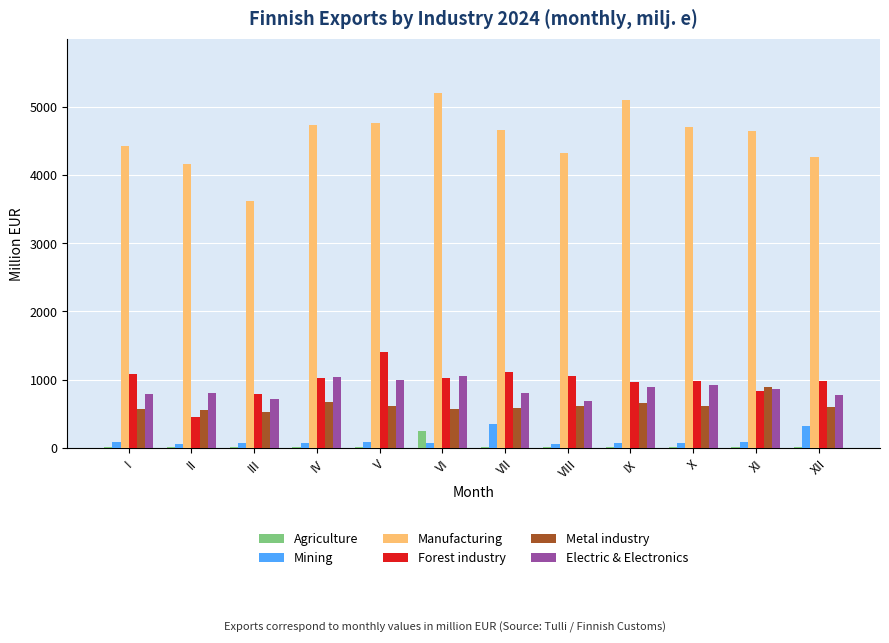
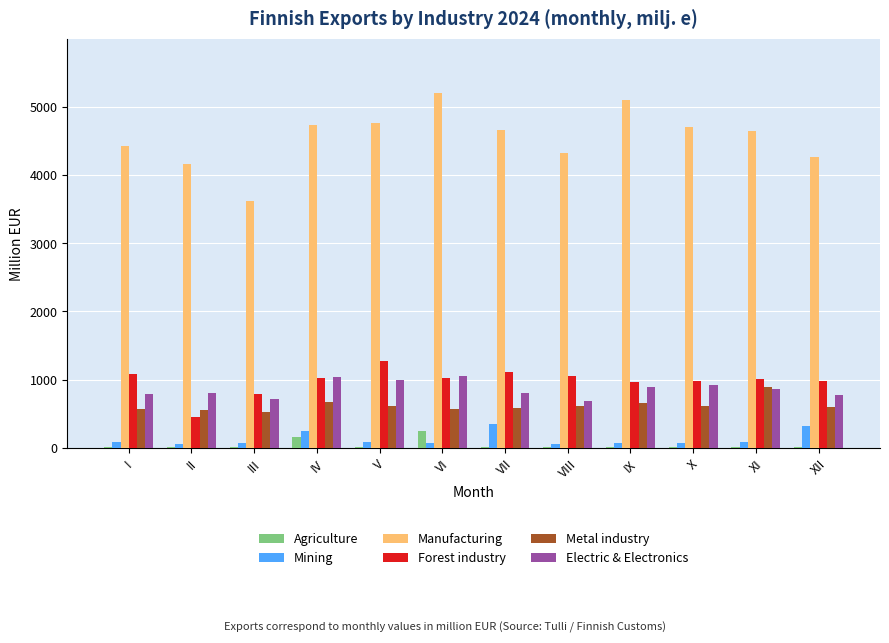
  {
    "Agriculture": {
-     "IV": 0,
+     "IV": 200,
      "VI": 200
    },
    "Mining": {
      "I": 100,
      "II": 100,
      "III": 100,
-     "IV": 100,
+     "IV": 200,
      "V": 100,
      "VI": 100,
      "VII": 300,
      "VIII": 100,
      "IX": 100,
      "X": 100,
      "XI": 100,
      "XII": 300
    },
    "Manufacturing": {
      "I": 4400,
      "II": 4200,
      "III": 3600,
      "IV": 4700,
      "V": 4800,
      "VI": 5200,
      "VII": 4700,
      "VIII": 4300,
      "IX": 5100,
      "X": 4700,
      "XI": 4600,
      "XII": 4300
    },
    "Forest industry": {
      "I": 1100,
      "II": 400,
      "III": 800,
      "IV": 1000,
-     "V": 1400,
+     "V": 1300,
      "VI": 1000,
      "VII": 1100,
      "VIII": 1100,
      "IX": 1000,
      "X": 1000,
-     "XI": 800,
+     "XI": 1000,
      "XII": 1000
    },
    "Metal industry": {
      "I": 600,
      "II": 600,
      "III": 500,
      "IV": 700,
      "V": 600,
      "VI": 600,
      "VII": 600,
      "VIII": 600,
      "IX": 700,
      "X": 600,
      "XI": 900,
      "XII": 600
    },
    "Electric & Electronics": {
      "I": 800,
      "II": 800,
      "III": 700,
      "IV": 1000,
      "V": 1000,
      "VI": 1100,
      "VII": 800,
      "VIII": 700,
      "IX": 900,
      "X": 900,
      "XI": 900,
      "XII": 800
    }
  }
